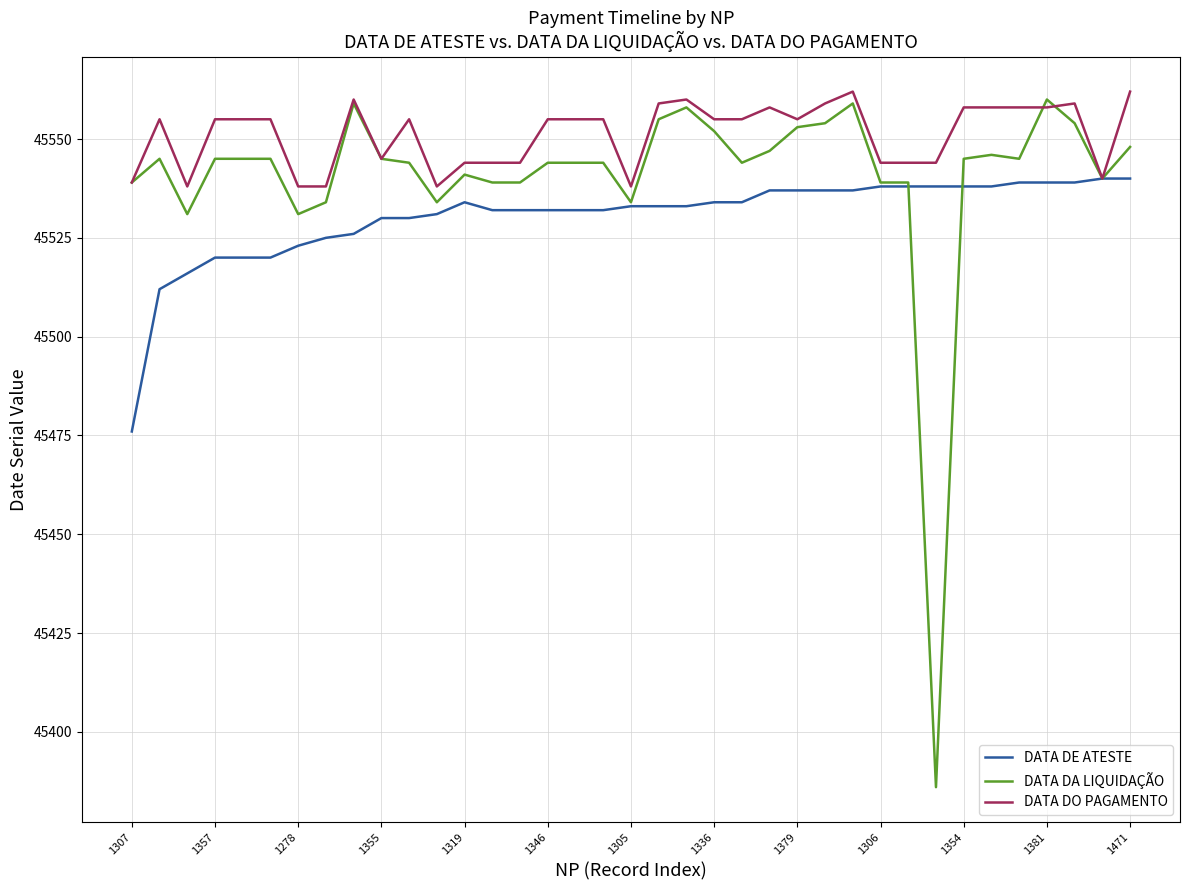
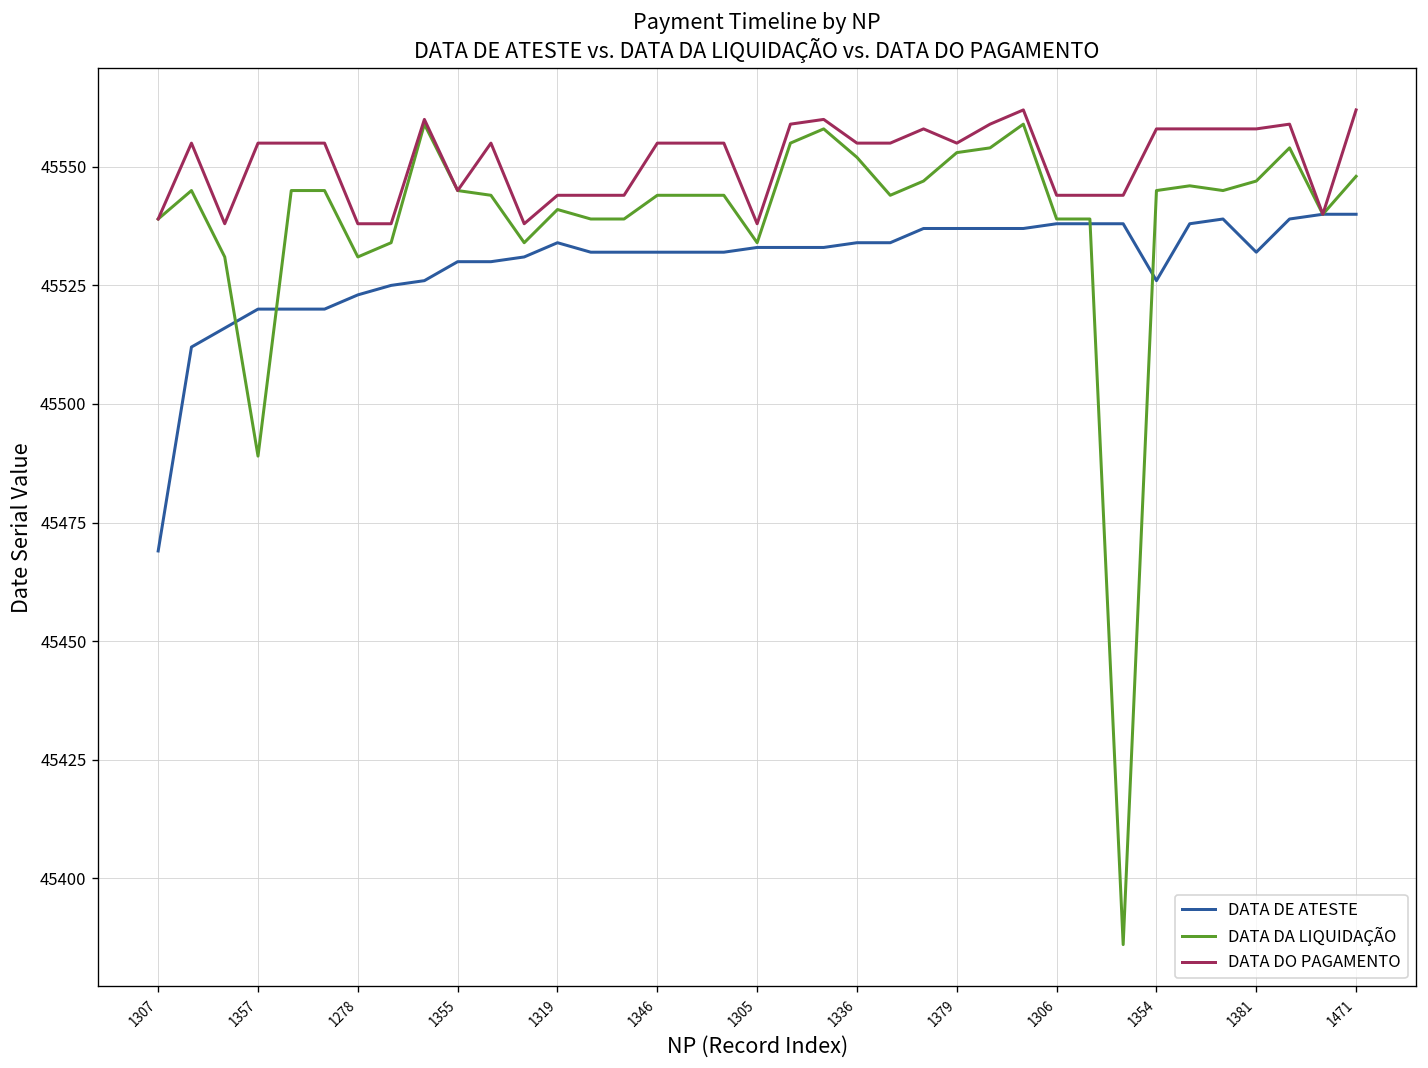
  {
    "DATA DE ATESTE": {
-     "1307": 45476,
+     "1307": 45469,
      "1357": 45520,
      "1278": 45523,
      "1355": 45530,
      "1319": 45534,
      "1346": 45532,
      "1305": 45533,
      "1336": 45534,
      "1379": 45537,
      "1306": 45538,
-     "1354": 45538,
-     "1381": 45539,
+     "1354": 45526,
+     "1381": 45532,
      "1471": 45540
    },
    "DATA DA LIQUIDAÇÃO": {
-     "1357": 45545,
+     "1357": 45489,
      "1278": 45531,
      "1319": 45541,
      "1346": 45544,
      "1305": 45534,
      "1336": 45552,
      "1379": 45553,
      "1306": 45539,
      "1354": 45545,
-     "1381": 45560,
+     "1381": 45547,
      "1471": 45548
    },
    "DATA DO PAGAMENTO": {
      "1357": 45555,
      "1278": 45538,
      "1319": 45544,
      "1346": 45555,
      "1305": 45538,
      "1336": 45555,
      "1379": 45555,
      "1306": 45544,
      "1354": 45558,
      "1381": 45558,
      "1471": 45562
    }
  }
